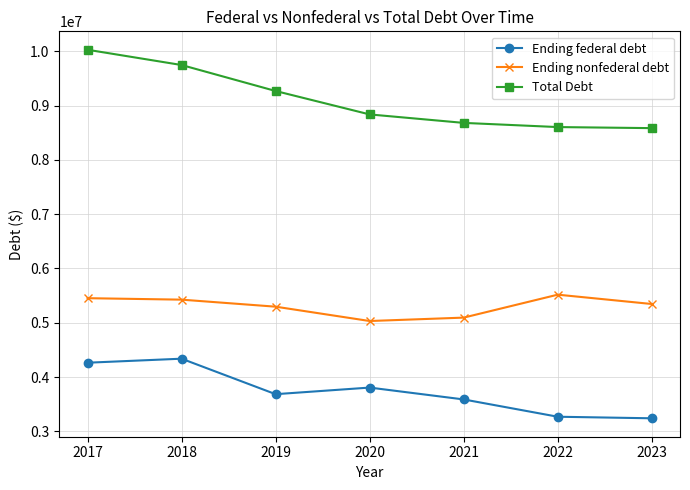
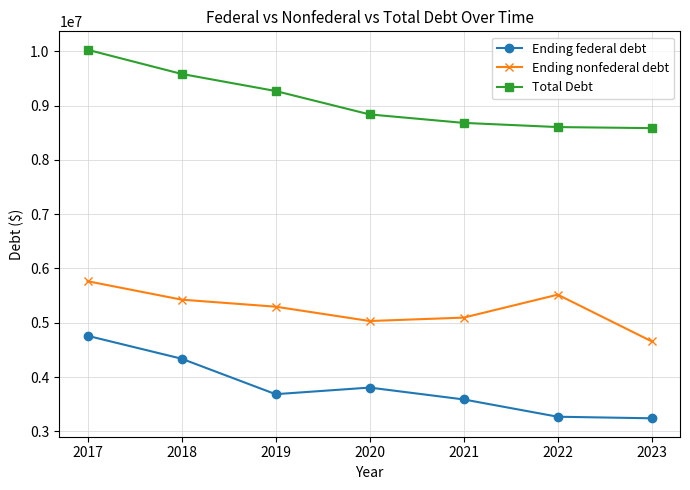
  {
    "Ending federal debt": {
-     "2017": 4300000,
+     "2017": 4800000,
      "2018": 4300000,
      "2019": 3700000,
      "2020": 3800000,
      "2021": 3600000,
      "2022": 3300000,
      "2023": 3200000
    },
    "Ending nonfederal debt": {
-     "2017": 5500000,
+     "2017": 5800000,
      "2018": 5400000,
      "2019": 5300000,
      "2020": 5000000,
      "2021": 5100000,
      "2022": 5500000,
-     "2023": 5300000
+     "2023": 4700000
    },
    "Total Debt": {
      "2017": 10000000,
-     "2018": 9700000,
+     "2018": 9600000,
      "2019": 9300000,
      "2020": 8800000,
      "2021": 8700000,
      "2022": 8600000,
      "2023": 8600000
    }
  }
